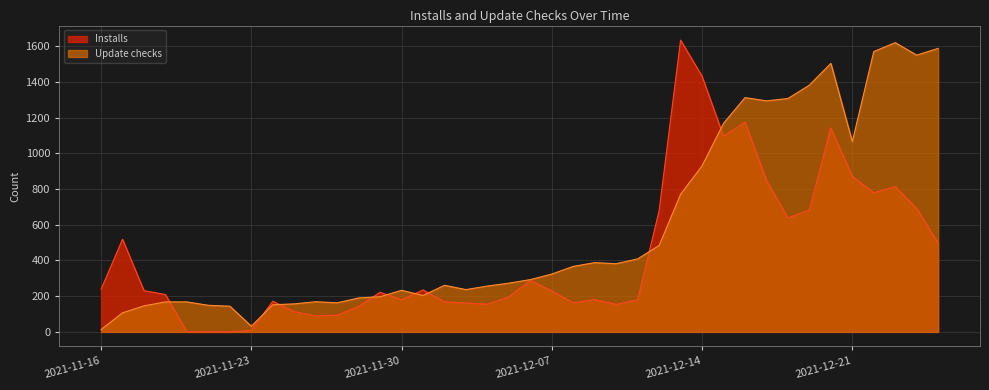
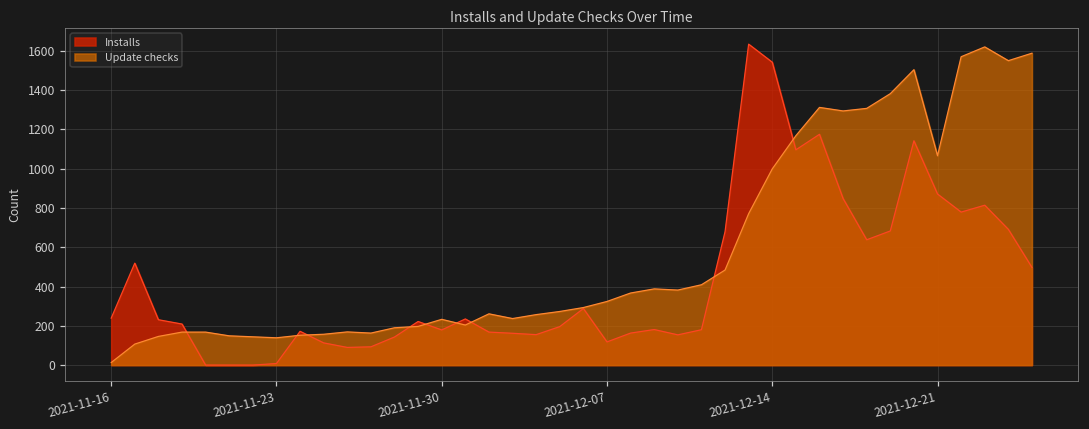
  {
    "Installs": {
      "2021-11-16": 240,
      "2021-11-23": 10,
      "2021-11-30": 180,
-     "2021-12-07": 230,
-     "2021-12-14": 1430,
+     "2021-12-07": 120,
+     "2021-12-14": 1540,
      "2021-12-21": 870
    },
    "Update checks": {
      "2021-11-16": 10,
-     "2021-11-23": 30,
+     "2021-11-23": 140,
      "2021-11-30": 230,
      "2021-12-07": 320,
-     "2021-12-14": 930,
+     "2021-12-14": 1000,
      "2021-12-21": 1070
    }
  }
